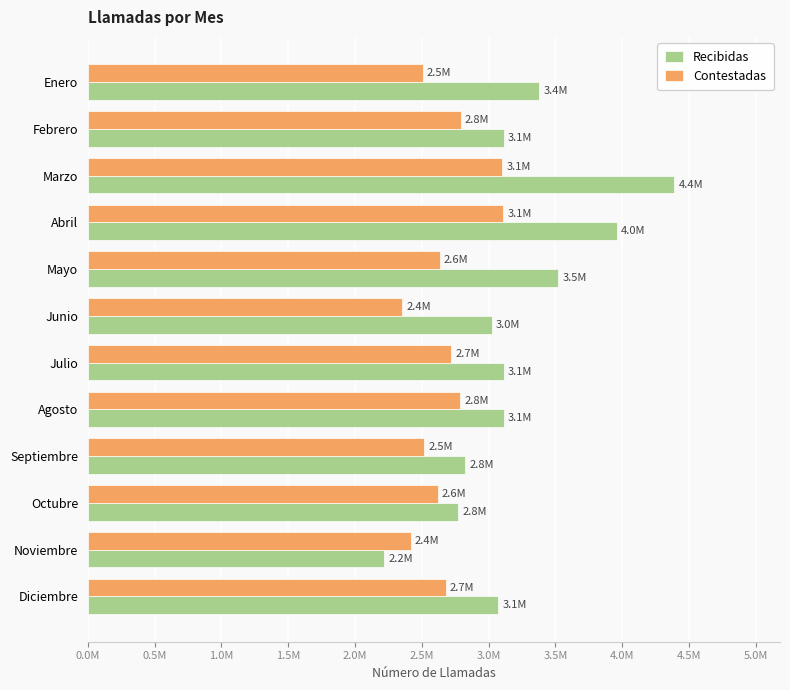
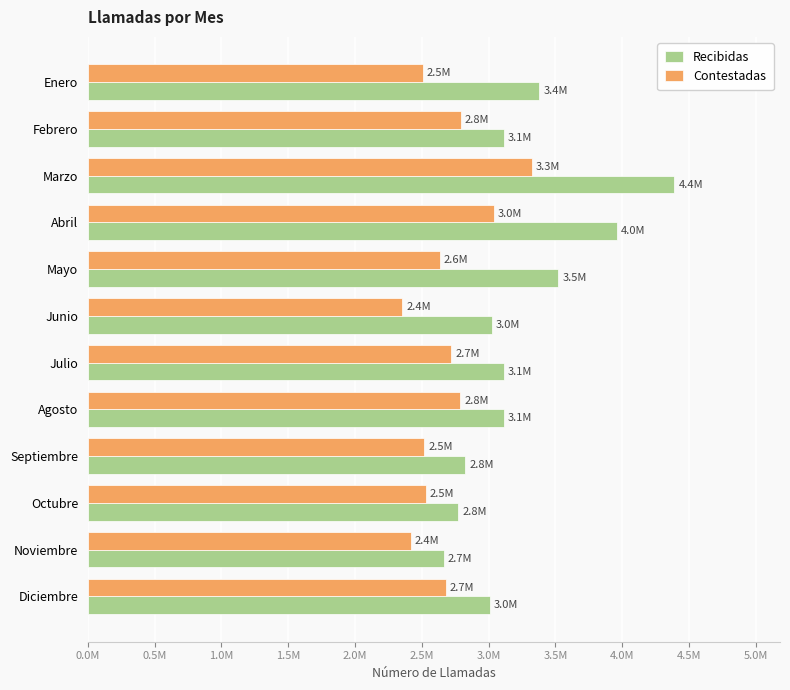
  {
    "Recibidas": {
      "Enero": "3.4M",
      "Febrero": "3.1M",
      "Marzo": "4.4M",
      "Abril": "4.0M",
      "Mayo": "3.5M",
      "Junio": "3.0M",
      "Julio": "3.1M",
      "Agosto": "3.1M",
      "Septiembre": "2.8M",
      "Octubre": "2.8M",
-     "Noviembre": "2.2M",
-     "Diciembre": "3.1M"
+     "Noviembre": "2.7M",
+     "Diciembre": "3.0M"
    },
    "Contestadas": {
      "Enero": "2.5M",
      "Febrero": "2.8M",
-     "Marzo": "3.1M",
-     "Abril": "3.1M",
+     "Marzo": "3.3M",
+     "Abril": "3.0M",
      "Mayo": "2.6M",
      "Junio": "2.4M",
      "Julio": "2.7M",
      "Agosto": "2.8M",
      "Septiembre": "2.5M",
-     "Octubre": "2.6M",
+     "Octubre": "2.5M",
      "Noviembre": "2.4M",
      "Diciembre": "2.7M"
    }
  }
